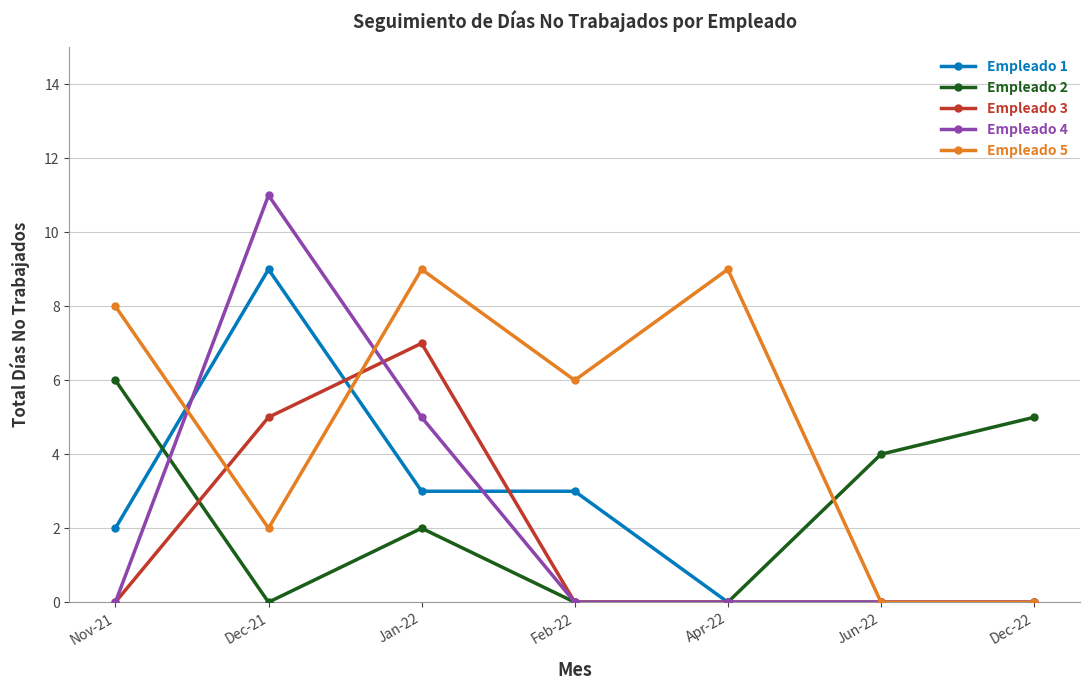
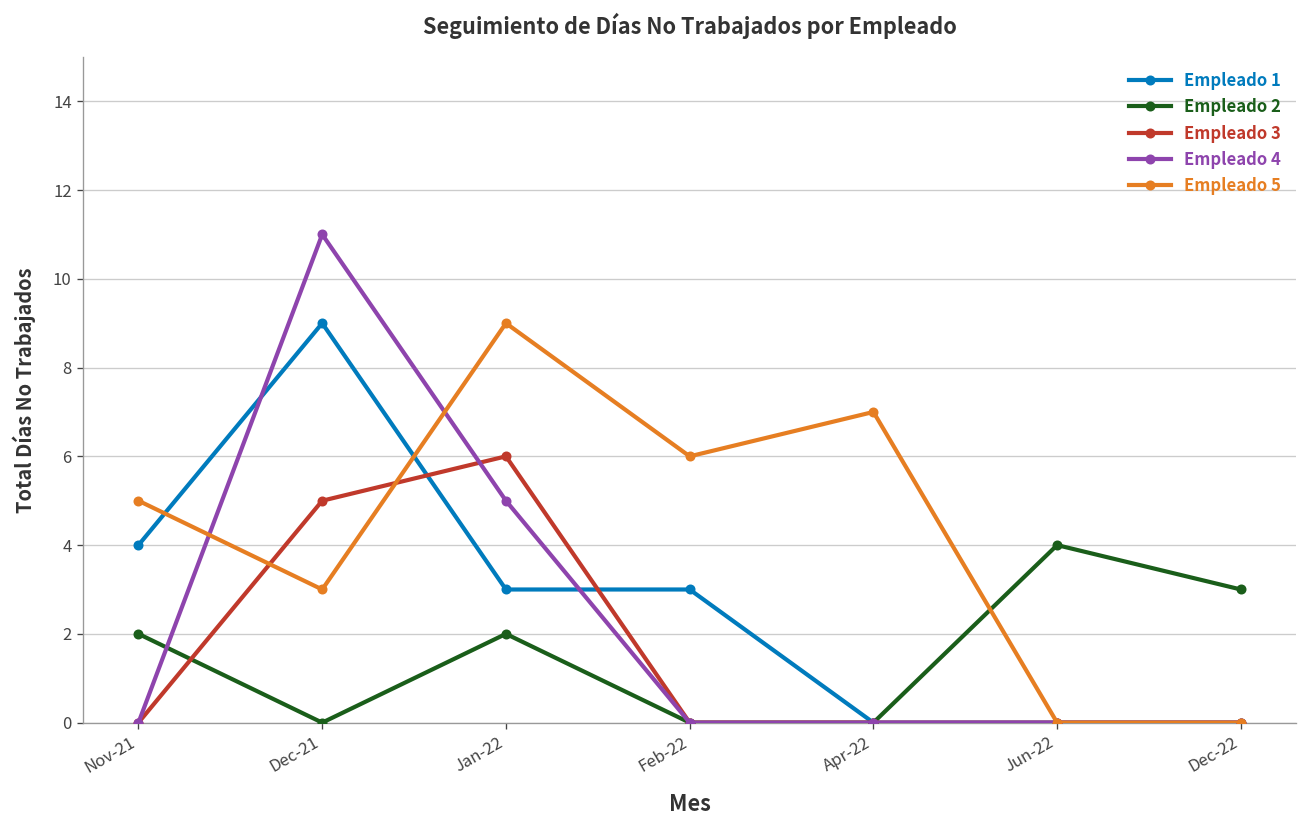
  {
    "Empleado 1": {
-     "Nov-21": 2,
+     "Nov-21": 4,
      "Dec-21": 9,
      "Jan-22": 3,
      "Feb-22": 3
    },
    "Empleado 2": {
-     "Nov-21": 6,
+     "Nov-21": 2,
      "Dec-21": 0,
      "Jan-22": 2,
      "Jun-22": 4,
-     "Dec-22": 5
+     "Dec-22": 3
    },
    "Empleado 3": {
      "Dec-21": 5,
-     "Jan-22": 7
+     "Jan-22": 6
    },
    "Empleado 4": {
      "Dec-21": 11,
      "Jan-22": 5
    },
    "Empleado 5": {
-     "Nov-21": 8,
-     "Dec-21": 2,
+     "Nov-21": 5,
+     "Dec-21": 3,
      "Jan-22": 9,
      "Feb-22": 6,
-     "Apr-22": 9
+     "Apr-22": 7
    }
  }
